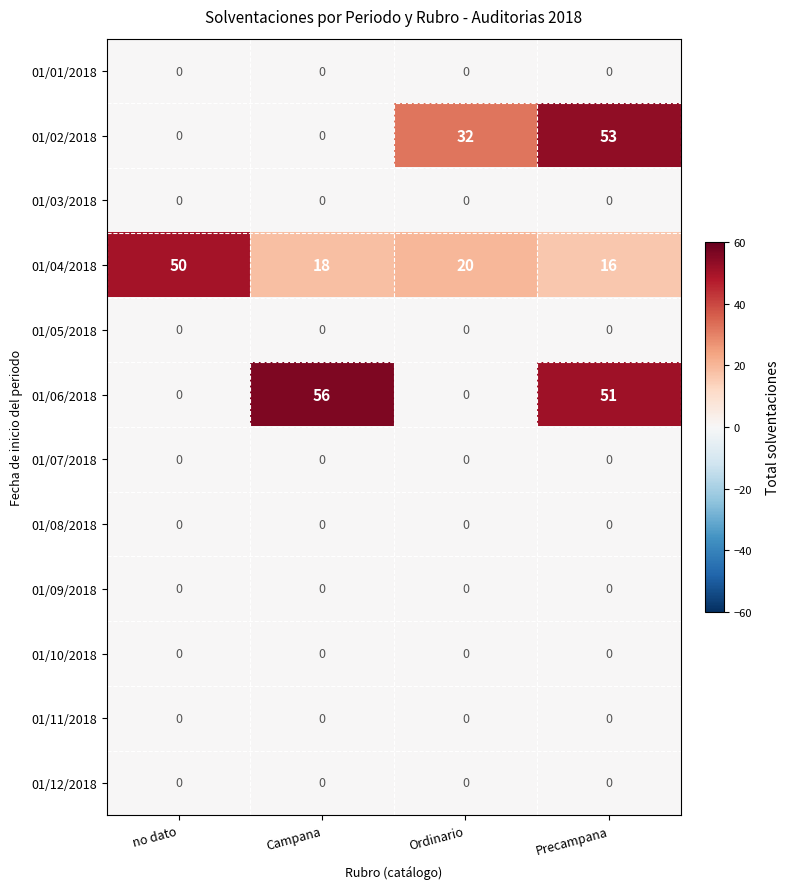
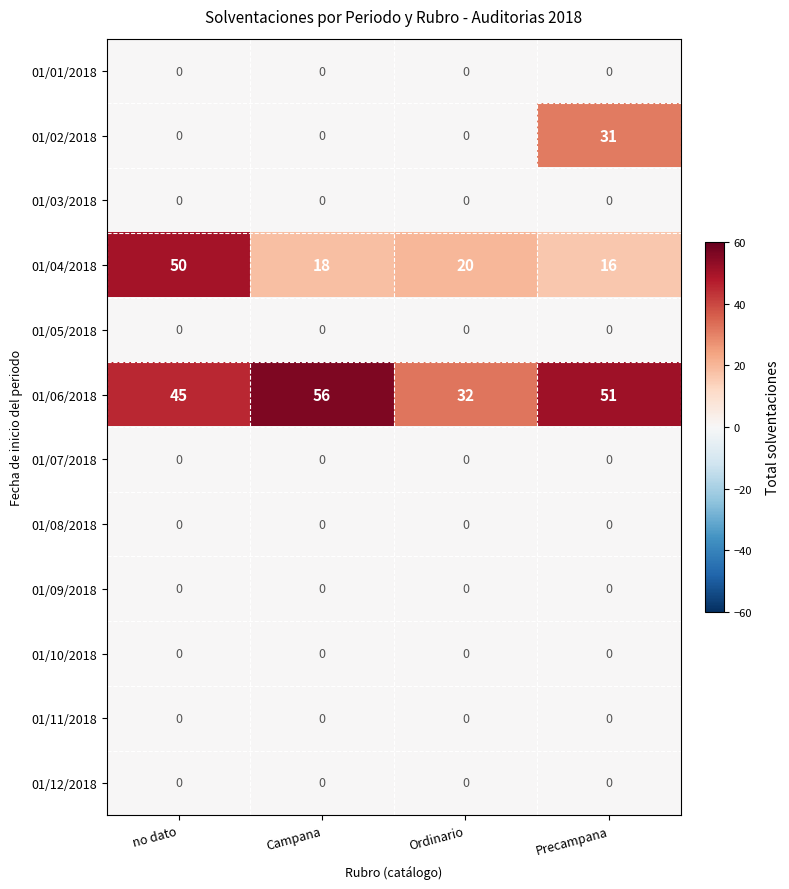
  {
    "01/01/2018": {
      "no dato": 0,
      "Campana": 0,
      "Ordinario": 0,
      "Precampana": 0
    },
    "01/02/2018": {
      "no dato": 0,
      "Campana": 0,
-     "Ordinario": 32,
-     "Precampana": 53
+     "Ordinario": 0,
+     "Precampana": 31
    },
    "01/03/2018": {
      "no dato": 0,
      "Campana": 0,
      "Ordinario": 0,
      "Precampana": 0
    },
    "01/04/2018": {
      "no dato": 50,
      "Campana": 18,
      "Ordinario": 20,
      "Precampana": 16
    },
    "01/05/2018": {
      "no dato": 0,
      "Campana": 0,
      "Ordinario": 0,
      "Precampana": 0
    },
    "01/06/2018": {
-     "no dato": 0,
+     "no dato": 45,
      "Campana": 56,
-     "Ordinario": 0,
+     "Ordinario": 32,
      "Precampana": 51
    },
    "01/07/2018": {
      "no dato": 0,
      "Campana": 0,
      "Ordinario": 0,
      "Precampana": 0
    },
    "01/08/2018": {
      "no dato": 0,
      "Campana": 0,
      "Ordinario": 0,
      "Precampana": 0
    },
    "01/09/2018": {
      "no dato": 0,
      "Campana": 0,
      "Ordinario": 0,
      "Precampana": 0
    },
    "01/10/2018": {
      "no dato": 0,
      "Campana": 0,
      "Ordinario": 0,
      "Precampana": 0
    },
    "01/11/2018": {
      "no dato": 0,
      "Campana": 0,
      "Ordinario": 0,
      "Precampana": 0
    },
    "01/12/2018": {
      "no dato": 0,
      "Campana": 0,
      "Ordinario": 0,
      "Precampana": 0
    }
  }
